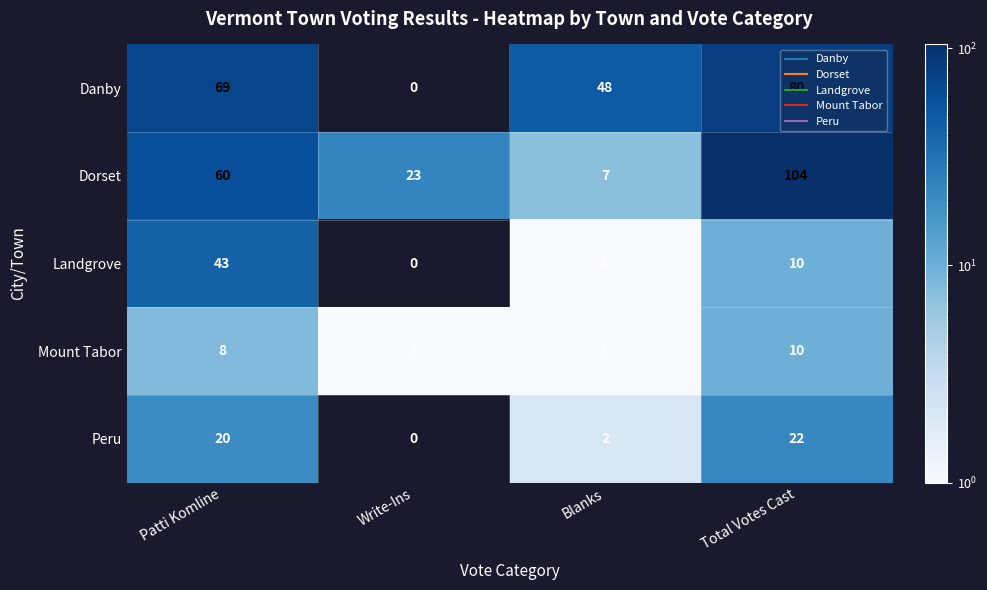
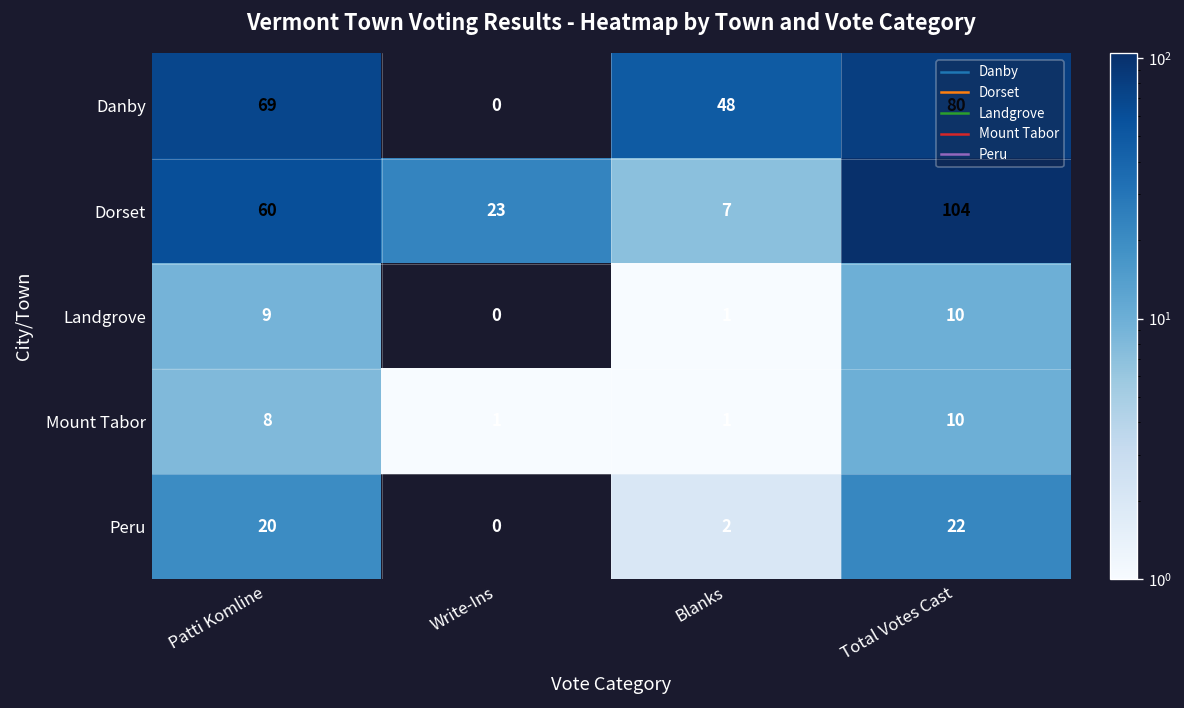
  {
    "Danby": {
      "Patti Komline": 69,
      "Write-Ins": 0,
      "Blanks": 48
    },
    "Dorset": {
      "Patti Komline": 60,
      "Write-Ins": 23,
      "Blanks": 7,
      "Total Votes Cast": 104
    },
    "Landgrove": {
-     "Patti Komline": 43,
+     "Patti Komline": 9,
      "Write-Ins": 0,
      "Total Votes Cast": 10
    },
    "Mount Tabor": {
      "Patti Komline": 8,
      "Total Votes Cast": 10
    },
    "Peru": {
      "Patti Komline": 20,
      "Write-Ins": 0,
      "Total Votes Cast": 22
    }
  }
